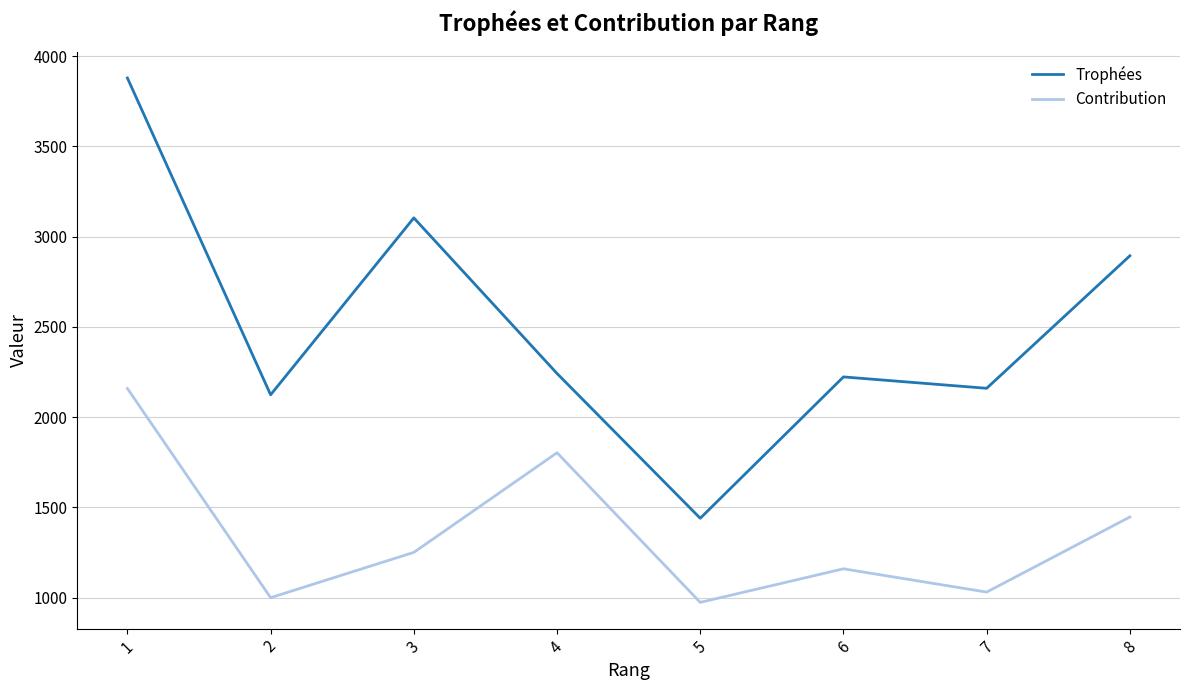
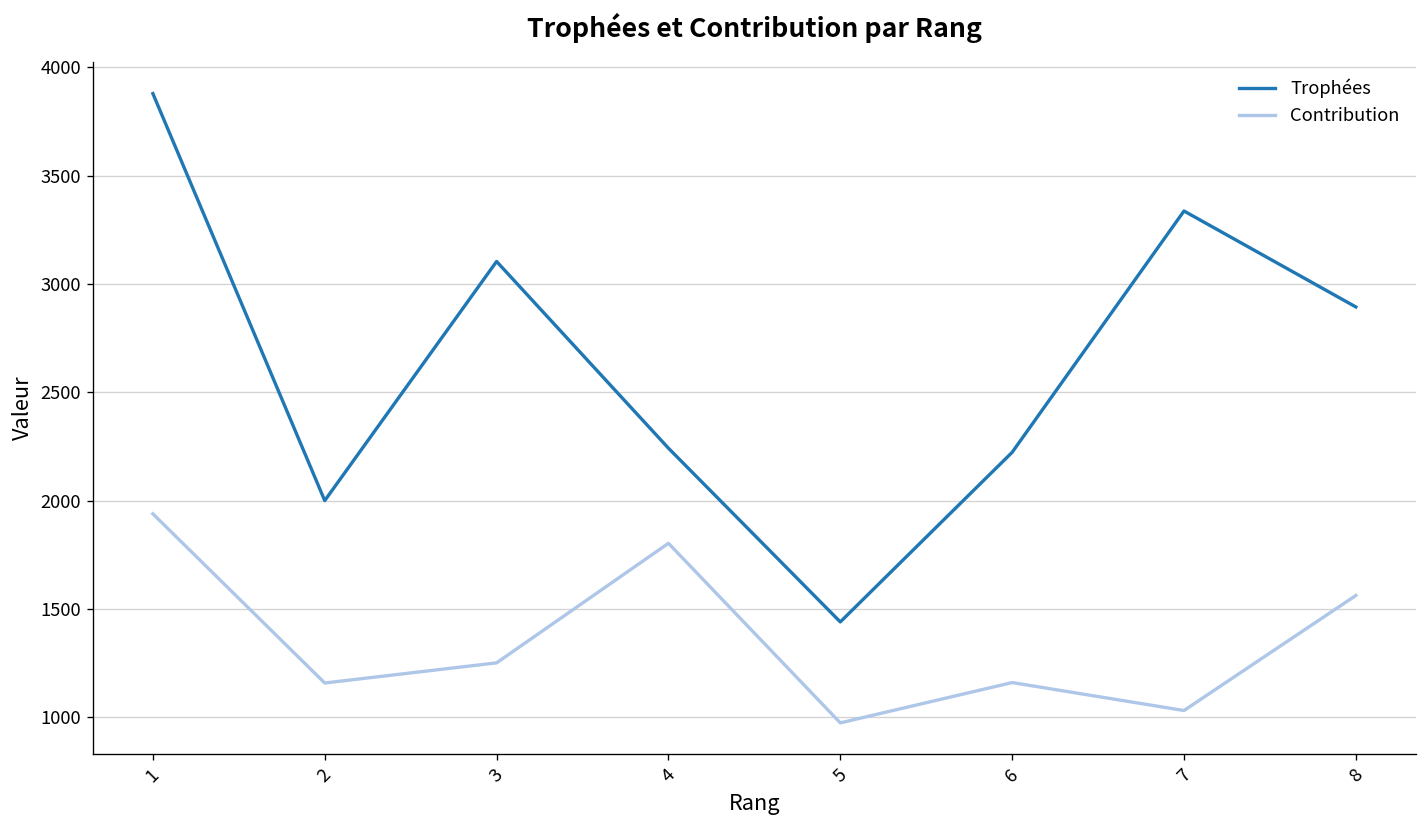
  {
    "Trophées": {
      "1": 3880,
-     "2": 2120,
+     "2": 2000,
      "3": 3100,
      "4": 2240,
      "5": 1440,
      "6": 2220,
-     "7": 2160,
+     "7": 3340,
      "8": 2890
    },
    "Contribution": {
-     "1": 2160,
-     "2": 1000,
+     "1": 1940,
+     "2": 1160,
      "3": 1250,
      "4": 1800,
      "5": 970,
      "6": 1160,
      "7": 1030,
-     "8": 1450
+     "8": 1560
    }
  }
